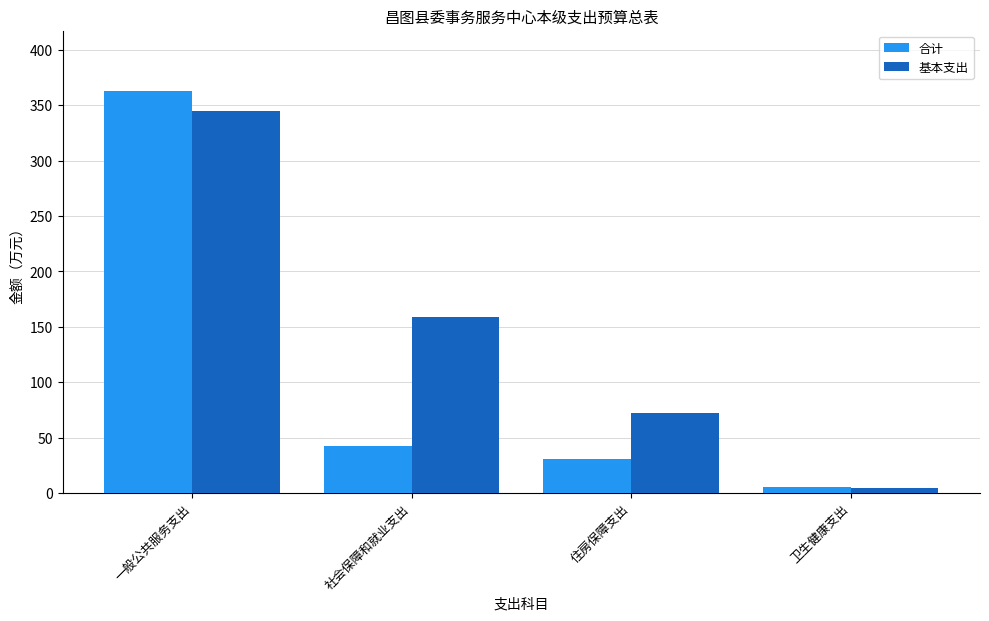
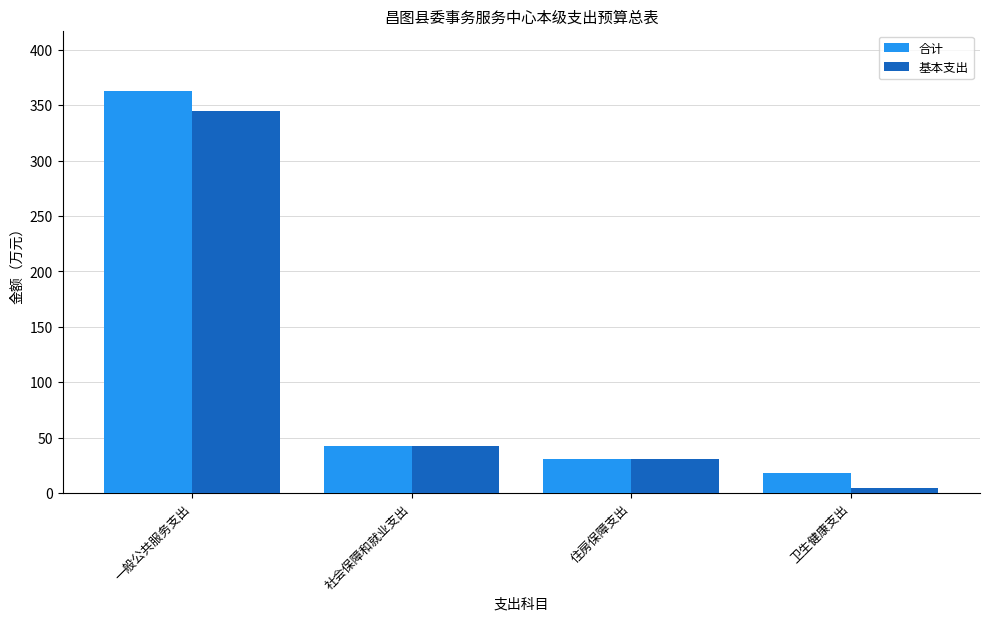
  {
    "合计": {
      "一般公共服务支出": 363,
      "社会保障和就业支出": 43,
      "住房保障支出": 31,
-     "卫生健康支出": 5
+     "卫生健康支出": 18
    },
    "基本支出": {
      "一般公共服务支出": 344,
-     "社会保障和就业支出": 159,
-     "住房保障支出": 73,
+     "社会保障和就业支出": 43,
+     "住房保障支出": 31,
      "卫生健康支出": 4
    }
  }
